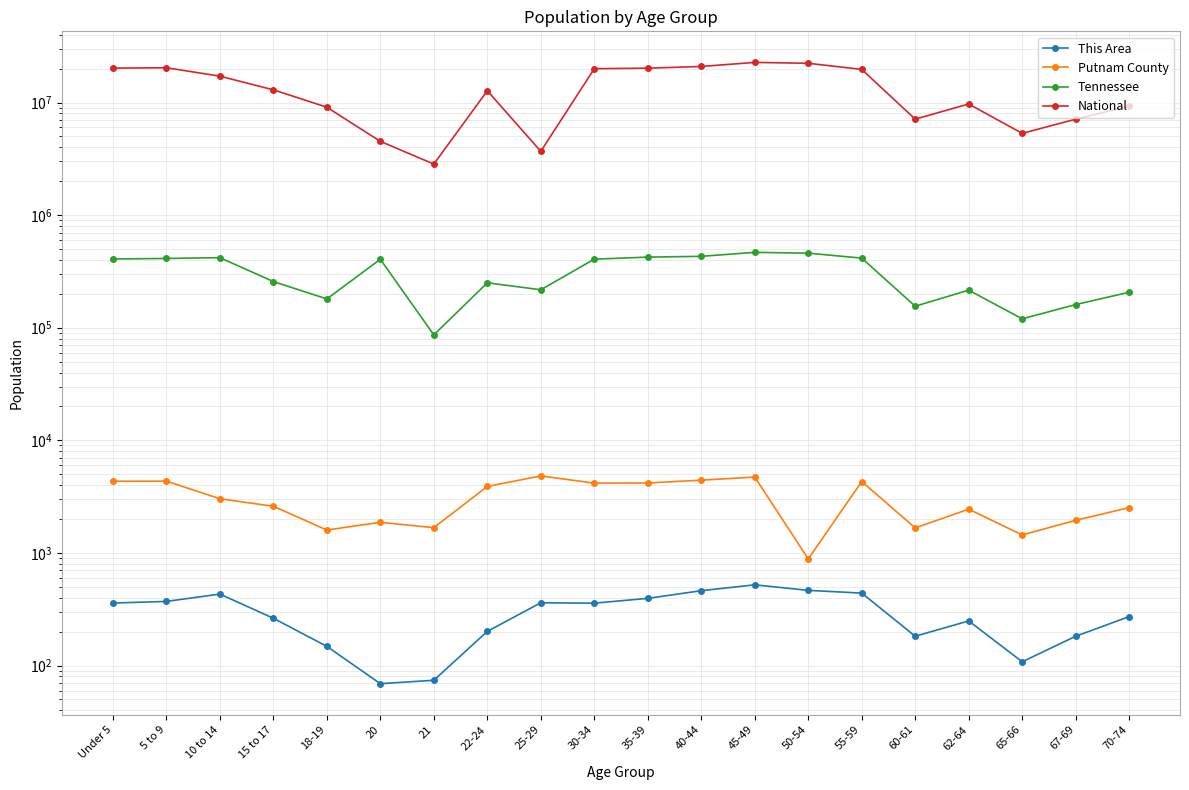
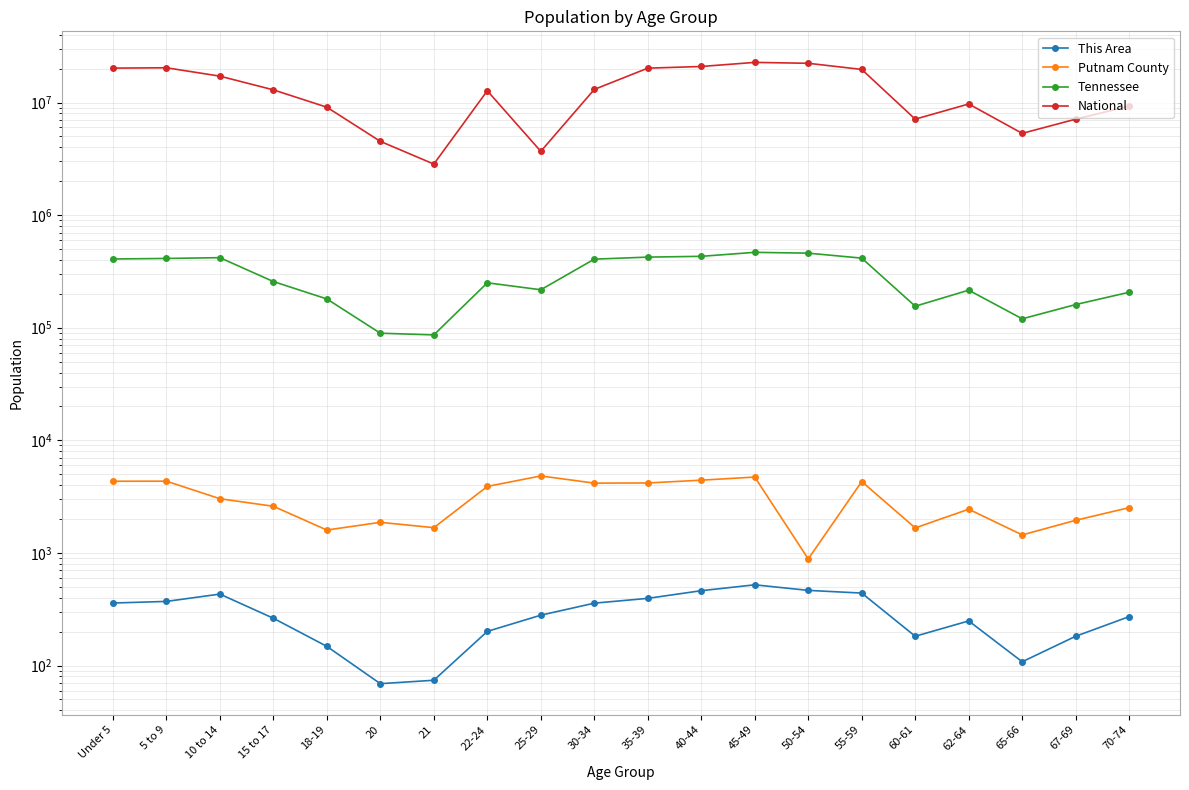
  {
    "This Area": {
      "Under 5": 360,
      "5 to 9": 370,
      "10 to 14": 430,
      "15 to 17": 260,
      "18-19": 150,
      "20": 70,
      "21": 70,
      "22-24": 200,
-     "25-29": 360,
+     "25-29": 280,
      "30-34": 360,
      "35-39": 400,
      "40-44": 460,
      "45-49": 500,
      "50-54": 470,
      "55-59": 440,
      "60-61": 180,
      "62-64": 250,
      "65-66": 110,
      "67-69": 180,
      "70-74": 270
    },
    "Putnam County": {
      "Under 5": 4300,
      "5 to 9": 4300,
      "10 to 14": 3000,
      "15 to 17": 2600,
      "18-19": 1600,
      "20": 1900,
      "21": 1700,
      "22-24": 3900,
      "25-29": 4800,
      "30-34": 4200,
      "35-39": 4200,
      "40-44": 4400,
      "45-49": 4700,
      "50-54": 900,
      "55-59": 4300,
      "60-61": 1700,
      "62-64": 2400,
      "65-66": 1400,
      "67-69": 1900,
      "70-74": 2500
    },
    "Tennessee": {
      "Under 5": 410000,
      "5 to 9": 410000,
      "10 to 14": 420000,
      "15 to 17": 260000,
      "18-19": 180000,
-     "20": 410000,
+     "20": 90000,
      "21": 90000,
      "22-24": 250000,
      "25-29": 220000,
      "30-34": 410000,
      "35-39": 420000,
      "40-44": 430000,
      "45-49": 470000,
      "50-54": 460000,
      "55-59": 410000,
      "60-61": 160000,
      "62-64": 220000,
      "65-66": 120000,
      "67-69": 160000,
      "70-74": 210000
    },
    "National": {
      "Under 5": 20000000,
      "5 to 9": 20000000,
      "10 to 14": 17000000,
      "15 to 17": 13000000,
      "18-19": 9000000,
      "20": 4500000,
      "21": 2800000,
      "22-24": 13000000,
      "25-29": 3700000,
-     "30-34": 20000000,
+     "30-34": 13000000,
      "35-39": 20000000,
      "40-44": 21000000,
      "45-49": 23000000,
      "50-54": 22000000,
      "55-59": 20000000,
      "60-61": 7000000,
      "62-64": 10000000,
      "65-66": 5000000,
      "67-69": 7000000
    }
  }
